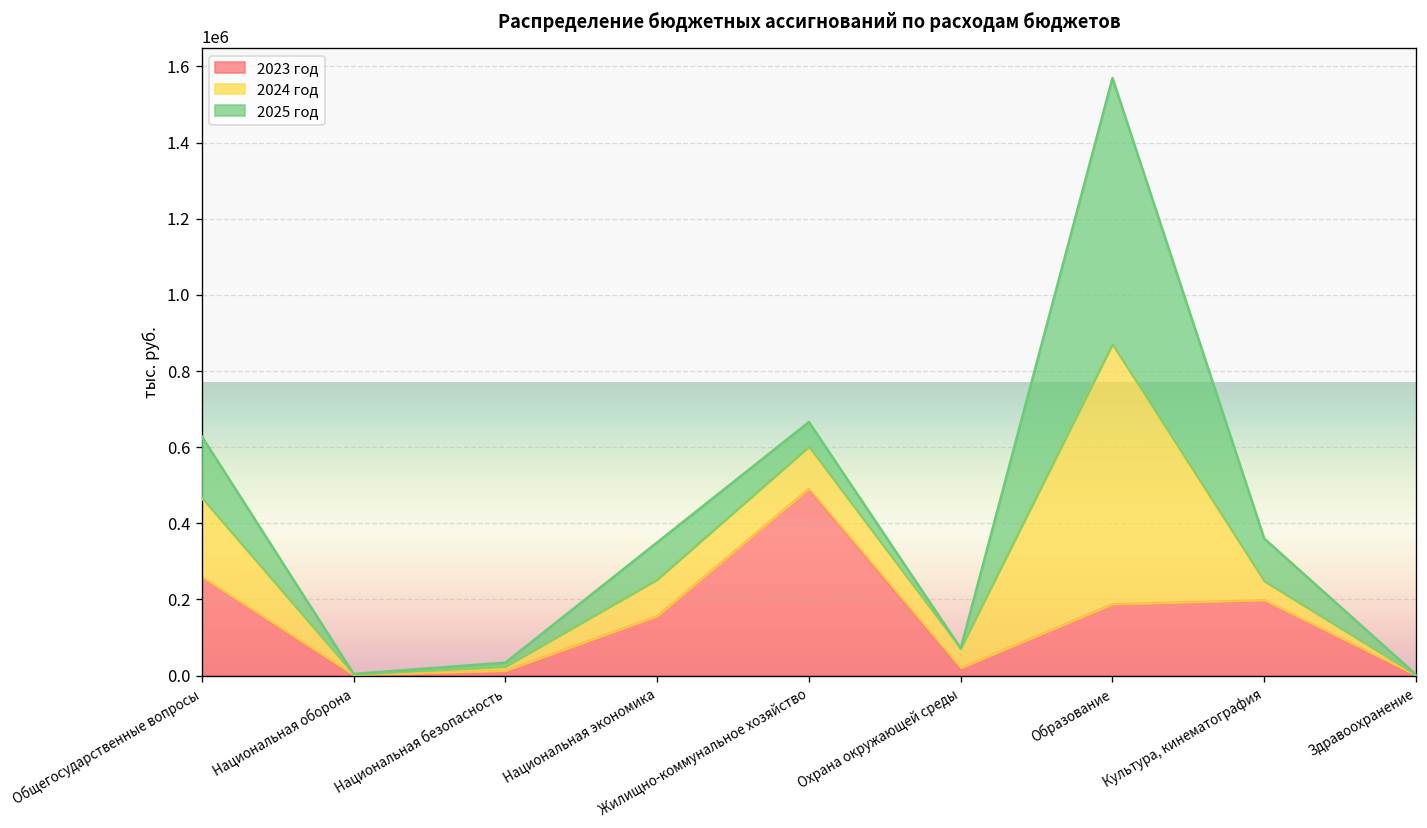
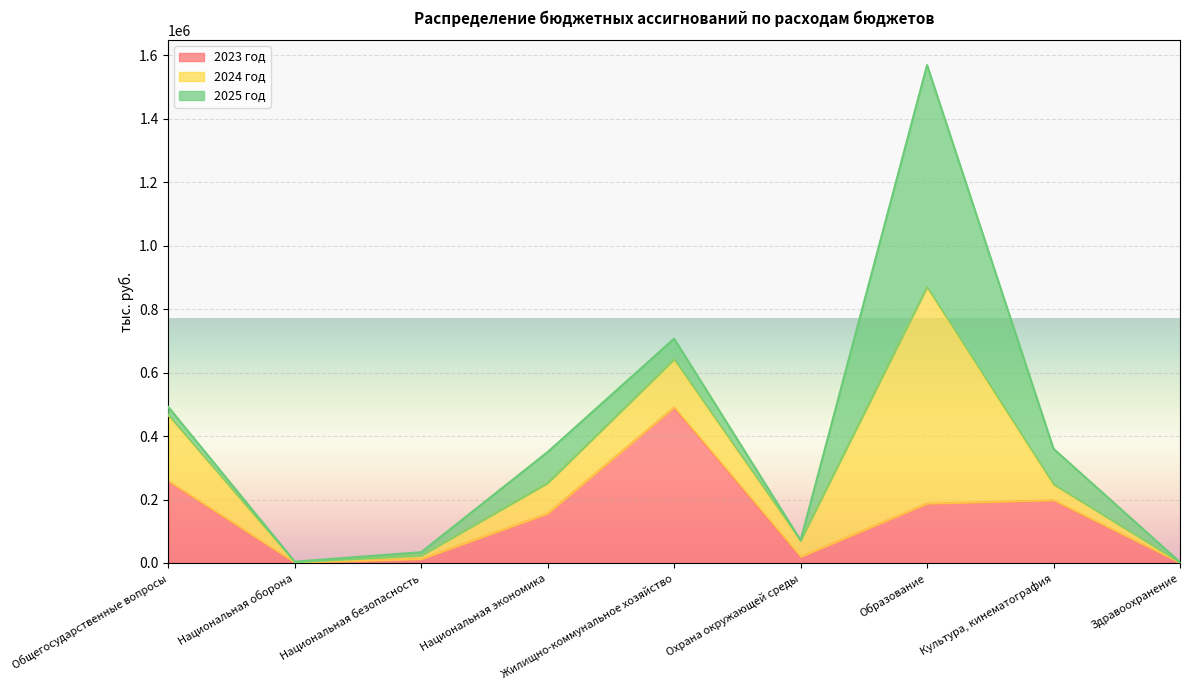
  {
    "2023 год": {
      "Общегосударственные вопросы": 260000,
      "Национальная безопасность": 10000,
      "Национальная экономика": 160000,
      "Жилищно-коммунальное хозяйство": 490000,
      "Охрана окружающей среды": 20000,
      "Образование": 190000,
      "Культура, кинематография": 200000
    },
    "2024 год": {
      "Общегосударственные вопросы": 210000,
      "Национальная безопасность": 10000,
      "Национальная экономика": 100000,
-     "Жилищно-коммунальное хозяйство": 110000,
+     "Жилищно-коммунальное хозяйство": 150000,
      "Образование": 680000,
      "Культура, кинематография": 50000
    },
    "2025 год": {
-     "Общегосударственные вопросы": 160000,
+     "Общегосударственные вопросы": 30000,
      "Национальная безопасность": 10000,
      "Национальная экономика": 100000,
      "Жилищно-коммунальное хозяйство": 70000,
      "Образование": 700000,
      "Культура, кинематография": 110000
    }
  }
